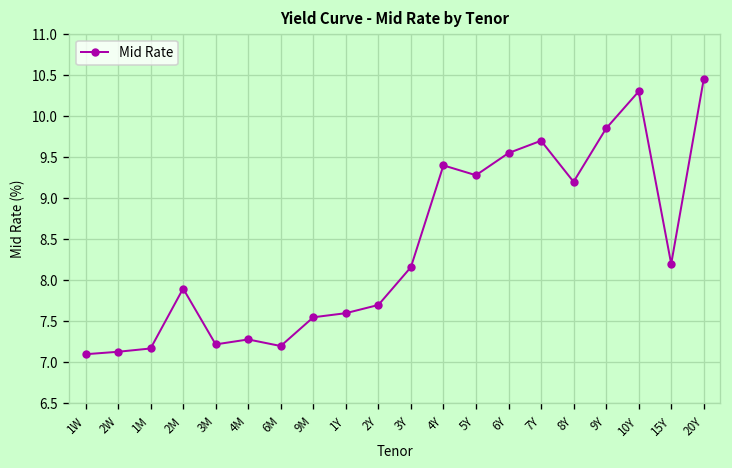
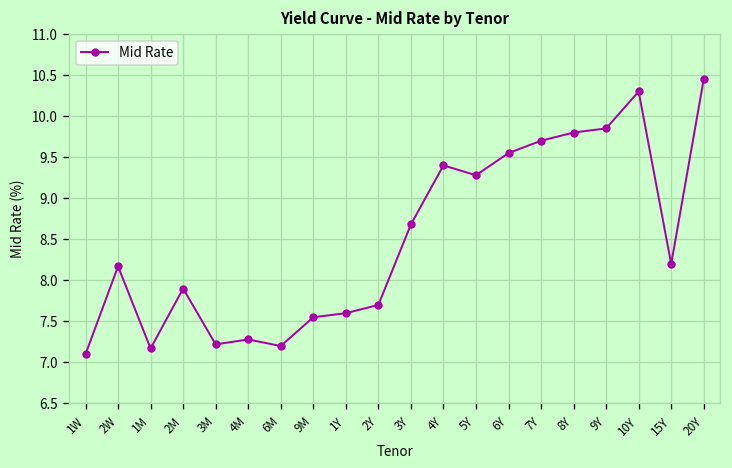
  {
    "1W": 7.1,
-   "2W": 7.1,
+   "2W": 8.2,
    "1M": 7.2,
    "2M": 7.9,
    "3M": 7.2,
    "4M": 7.3,
    "6M": 7.2,
    "9M": 7.6,
    "1Y": 7.6,
    "2Y": 7.7,
-   "3Y": 8.2,
+   "3Y": 8.7,
    "4Y": 9.4,
    "5Y": 9.3,
    "6Y": 9.6,
    "7Y": 9.7,
-   "8Y": 9.2,
+   "8Y": 9.8,
    "9Y": 9.9,
    "10Y": 10.3,
    "15Y": 8.2,
    "20Y": 10.5
  }
